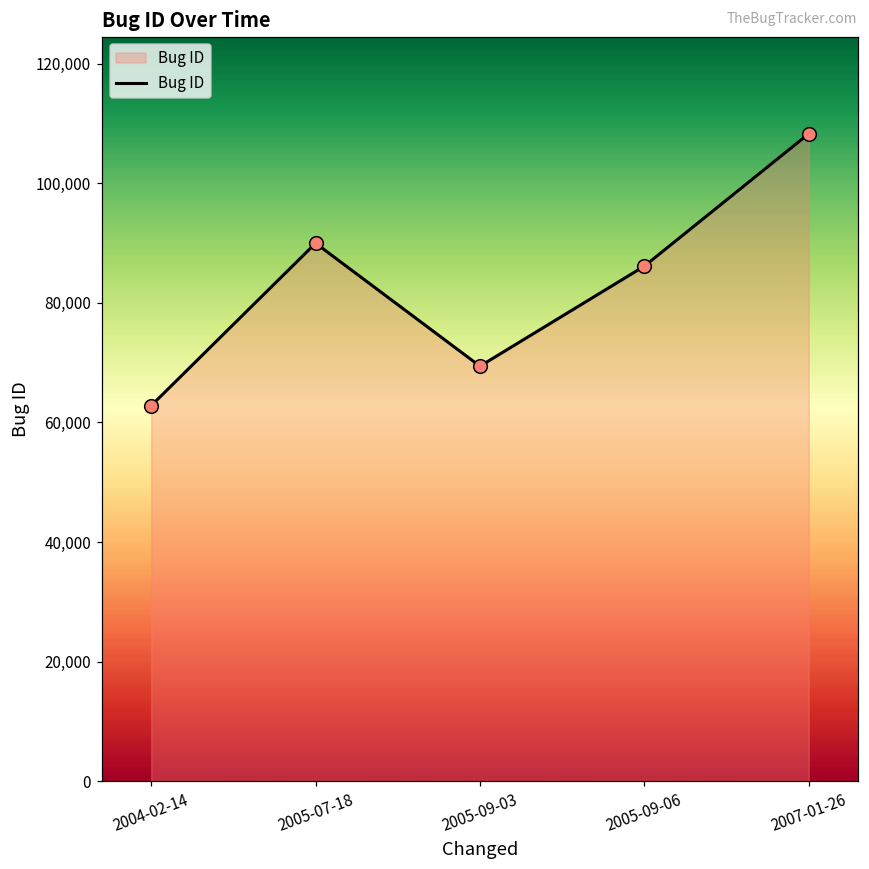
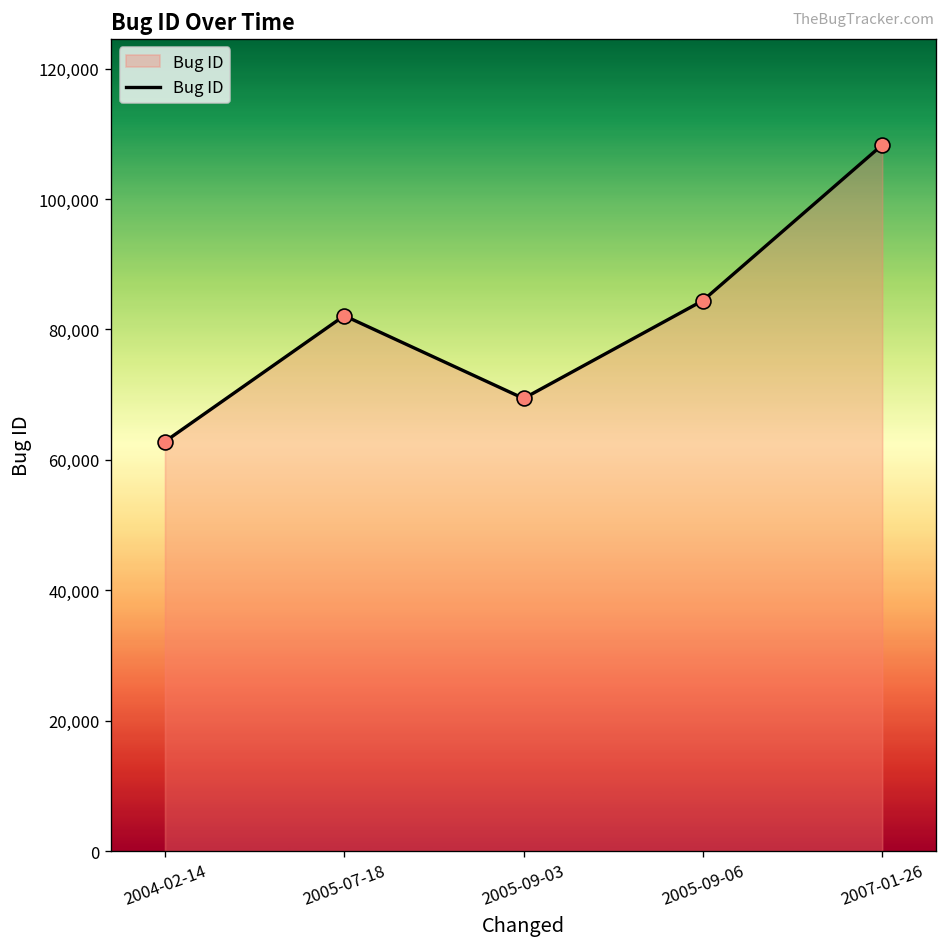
  {
    "2004-02-14": "63,000",
-   "2005-07-18": "90,000",
+   "2005-07-18": "82,000",
    "2005-09-03": "69,000",
-   "2005-09-06": "86,000",
+   "2005-09-06": "84,000",
    "2007-01-26": "108,000"
  }
